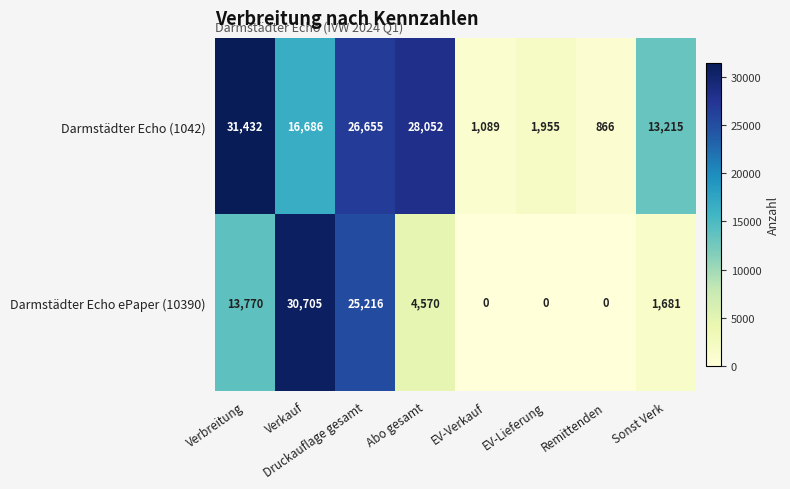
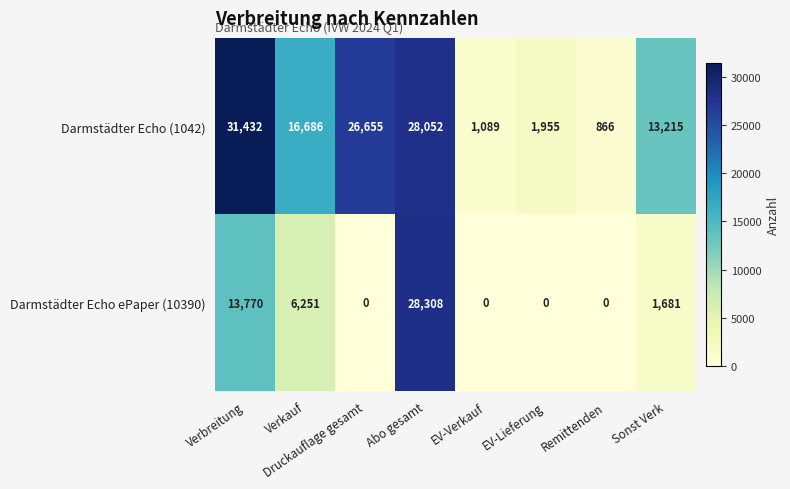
  {
    "Darmstädter Echo (1042)": {
      "Verbreitung": "31,432",
      "Verkauf": "16,686",
      "Druckauflage gesamt": "26,655",
      "Abo gesamt": "28,052",
      "EV-Verkauf": "1,089",
      "EV-Lieferung": "1,955",
      "Remittenden": "866",
      "Sonst Verk": "13,215"
    },
    "Darmstädter Echo ePaper (10390)": {
      "Verbreitung": "13,770",
-     "Verkauf": "30,705",
-     "Druckauflage gesamt": "25,216",
-     "Abo gesamt": "4,570",
+     "Verkauf": "6,251",
+     "Druckauflage gesamt": "0",
+     "Abo gesamt": "28,308",
      "EV-Verkauf": "0",
      "EV-Lieferung": "0",
      "Remittenden": "0",
      "Sonst Verk": "1,681"
    }
  }
